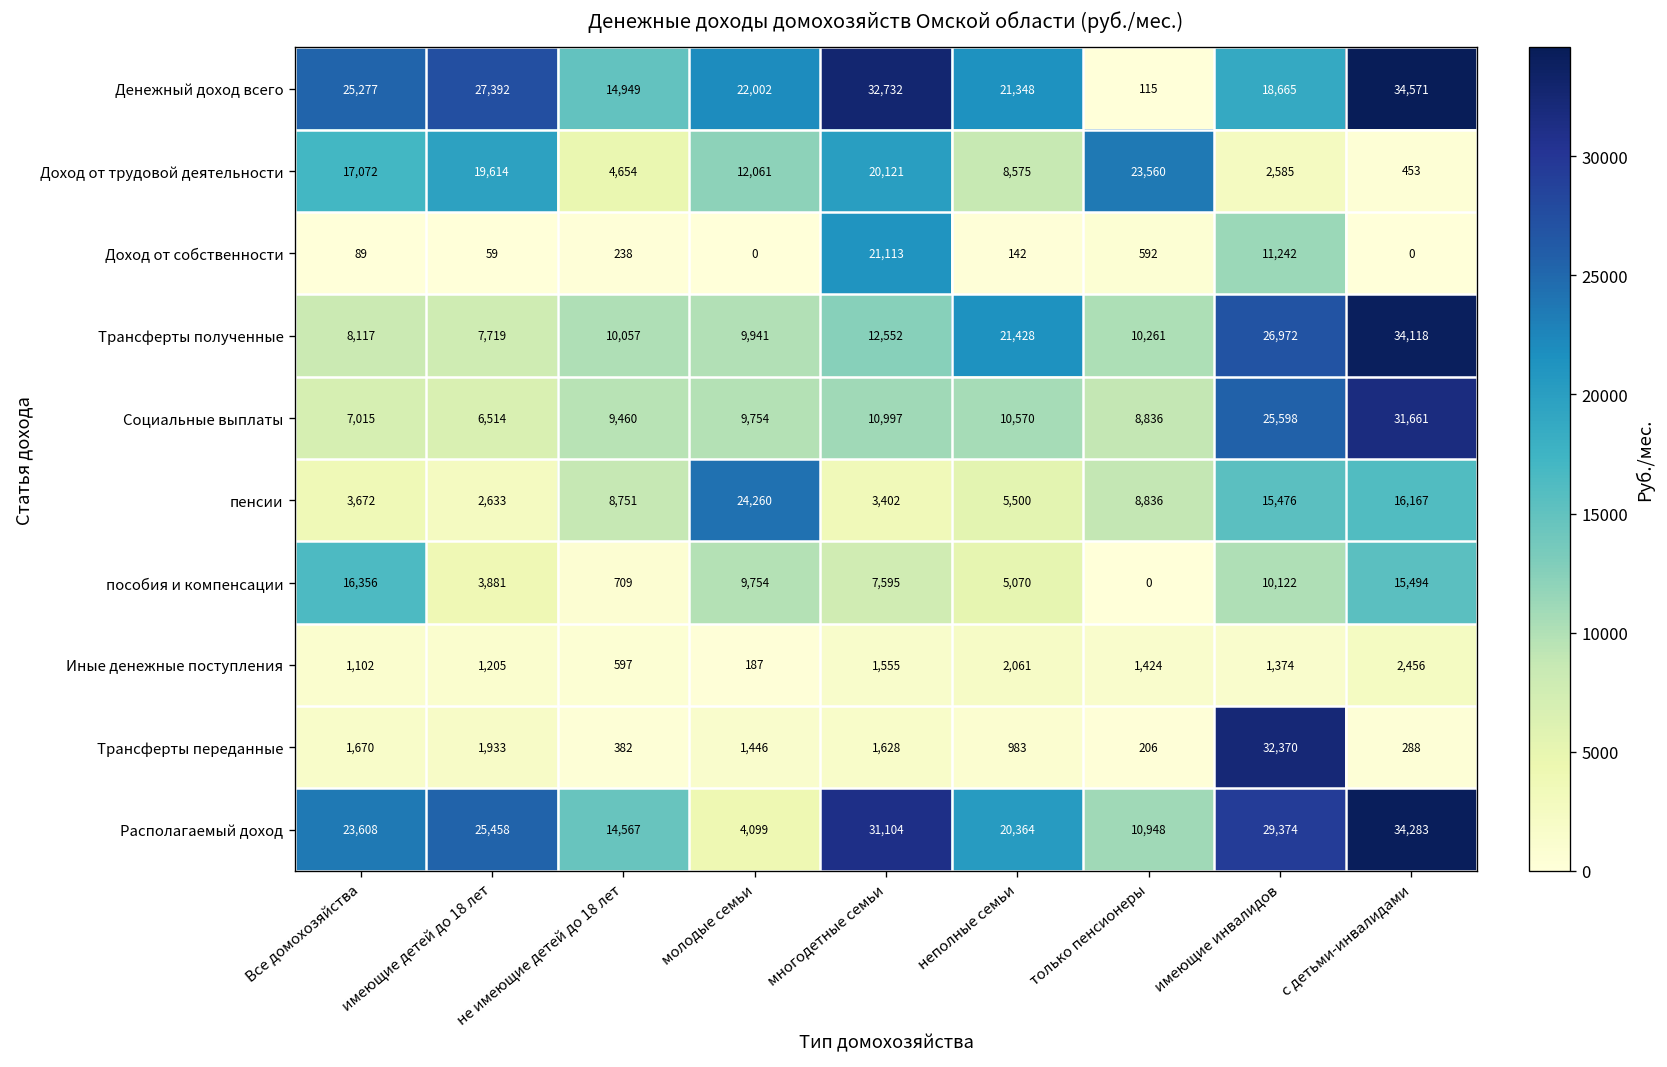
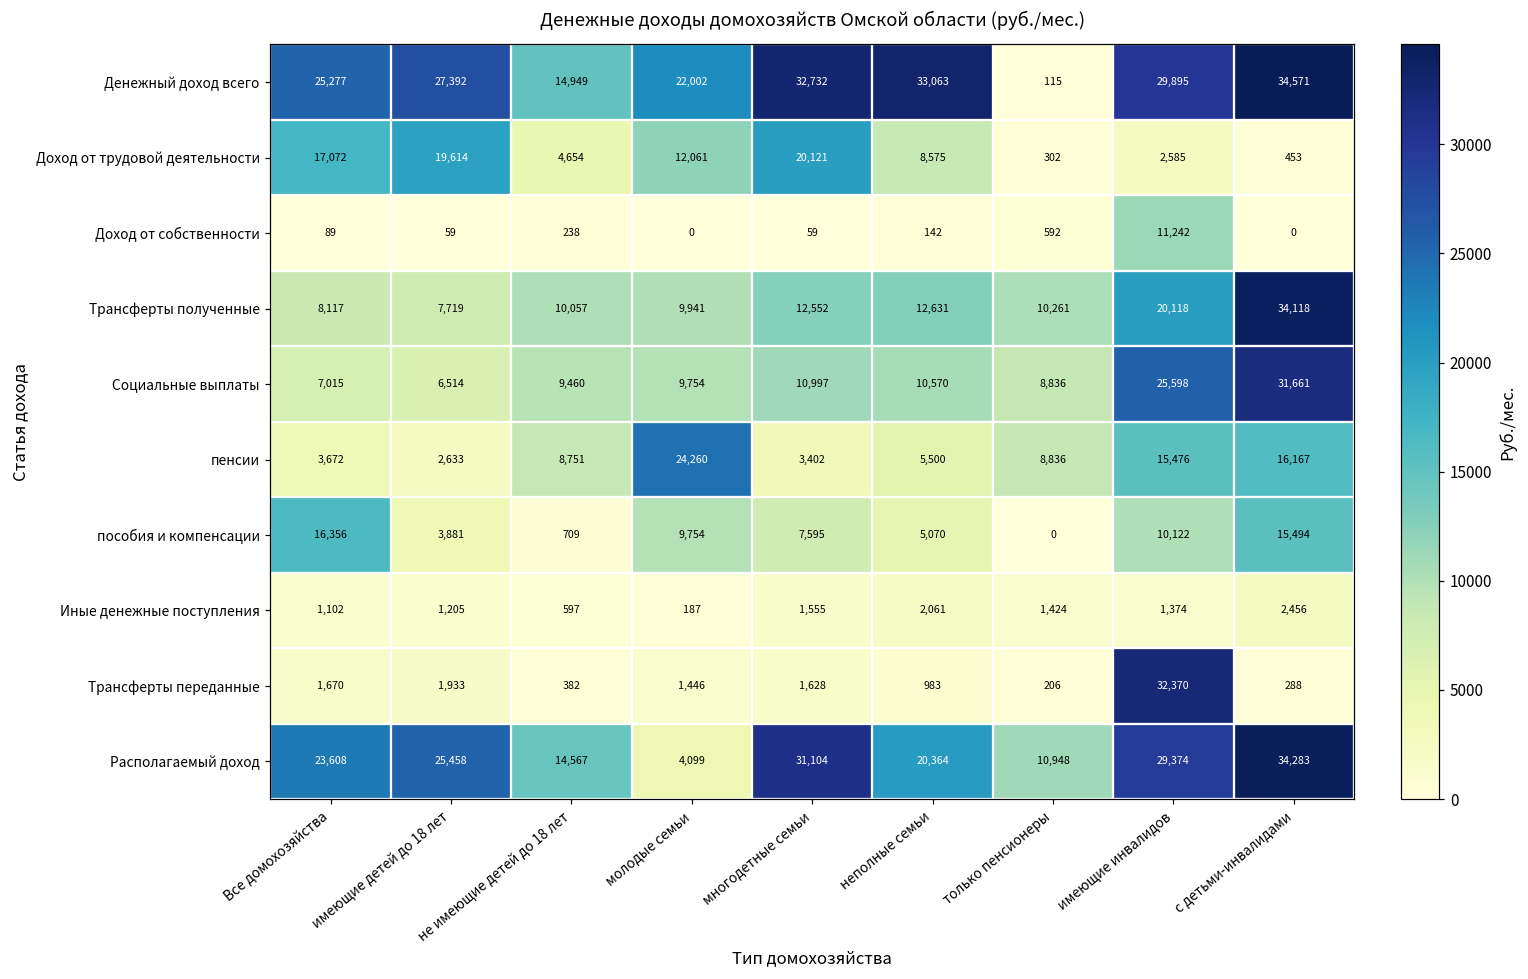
  {
    "Денежный доход всего": {
      "Все домохозяйства": "25,277",
      "имеющие детей до 18 лет": "27,392",
      "не имеющие детей до 18 лет": "14,949",
      "молодые семьи": "22,002",
      "многодетные семьи": "32,732",
-     "неполные семьи": "21,348",
+     "неполные семьи": "33,063",
      "только пенсионеры": "115",
-     "имеющие инвалидов": "18,665",
+     "имеющие инвалидов": "29,895",
      "с детьми-инвалидами": "34,571"
    },
    "Доход от трудовой деятельности": {
      "Все домохозяйства": "17,072",
      "имеющие детей до 18 лет": "19,614",
      "не имеющие детей до 18 лет": "4,654",
      "молодые семьи": "12,061",
      "многодетные семьи": "20,121",
      "неполные семьи": "8,575",
-     "только пенсионеры": "23,560",
+     "только пенсионеры": "302",
      "имеющие инвалидов": "2,585",
      "с детьми-инвалидами": "453"
    },
    "Доход от собственности": {
      "Все домохозяйства": "89",
      "имеющие детей до 18 лет": "59",
      "не имеющие детей до 18 лет": "238",
      "молодые семьи": "0",
-     "многодетные семьи": "21,113",
+     "многодетные семьи": "59",
      "неполные семьи": "142",
      "только пенсионеры": "592",
      "имеющие инвалидов": "11,242",
      "с детьми-инвалидами": "0"
    },
    "Трансферты полученные": {
      "Все домохозяйства": "8,117",
      "имеющие детей до 18 лет": "7,719",
      "не имеющие детей до 18 лет": "10,057",
      "молодые семьи": "9,941",
      "многодетные семьи": "12,552",
-     "неполные семьи": "21,428",
+     "неполные семьи": "12,631",
      "только пенсионеры": "10,261",
-     "имеющие инвалидов": "26,972",
+     "имеющие инвалидов": "20,118",
      "с детьми-инвалидами": "34,118"
    },
    "Социальные выплаты": {
      "Все домохозяйства": "7,015",
      "имеющие детей до 18 лет": "6,514",
      "не имеющие детей до 18 лет": "9,460",
      "молодые семьи": "9,754",
      "многодетные семьи": "10,997",
      "неполные семьи": "10,570",
      "только пенсионеры": "8,836",
      "имеющие инвалидов": "25,598",
      "с детьми-инвалидами": "31,661"
    },
    "пенсии": {
      "Все домохозяйства": "3,672",
      "имеющие детей до 18 лет": "2,633",
      "не имеющие детей до 18 лет": "8,751",
      "молодые семьи": "24,260",
      "многодетные семьи": "3,402",
      "неполные семьи": "5,500",
      "только пенсионеры": "8,836",
      "имеющие инвалидов": "15,476",
      "с детьми-инвалидами": "16,167"
    },
    "пособия и компенсации": {
      "Все домохозяйства": "16,356",
      "имеющие детей до 18 лет": "3,881",
      "не имеющие детей до 18 лет": "709",
      "молодые семьи": "9,754",
      "многодетные семьи": "7,595",
      "неполные семьи": "5,070",
      "только пенсионеры": "0",
      "имеющие инвалидов": "10,122",
      "с детьми-инвалидами": "15,494"
    },
    "Иные денежные поступления": {
      "Все домохозяйства": "1,102",
      "имеющие детей до 18 лет": "1,205",
      "не имеющие детей до 18 лет": "597",
      "молодые семьи": "187",
      "многодетные семьи": "1,555",
      "неполные семьи": "2,061",
      "только пенсионеры": "1,424",
      "имеющие инвалидов": "1,374",
      "с детьми-инвалидами": "2,456"
    },
    "Трансферты переданные": {
      "Все домохозяйства": "1,670",
      "имеющие детей до 18 лет": "1,933",
      "не имеющие детей до 18 лет": "382",
      "молодые семьи": "1,446",
      "многодетные семьи": "1,628",
      "неполные семьи": "983",
      "только пенсионеры": "206",
      "имеющие инвалидов": "32,370",
      "с детьми-инвалидами": "288"
    },
    "Располагаемый доход": {
      "Все домохозяйства": "23,608",
      "имеющие детей до 18 лет": "25,458",
      "не имеющие детей до 18 лет": "14,567",
      "молодые семьи": "4,099",
      "многодетные семьи": "31,104",
      "неполные семьи": "20,364",
      "только пенсионеры": "10,948",
      "имеющие инвалидов": "29,374",
      "с детьми-инвалидами": "34,283"
    }
  }
